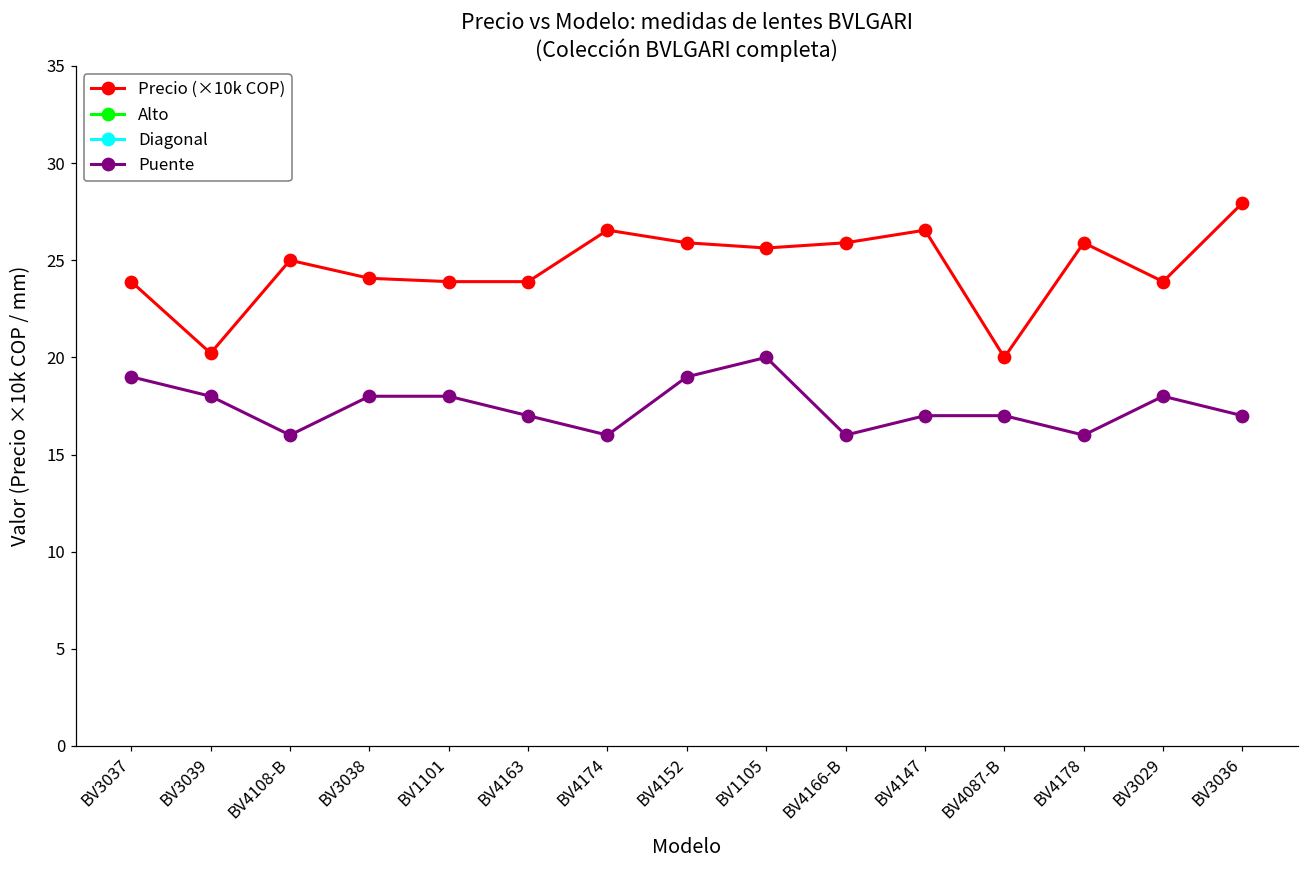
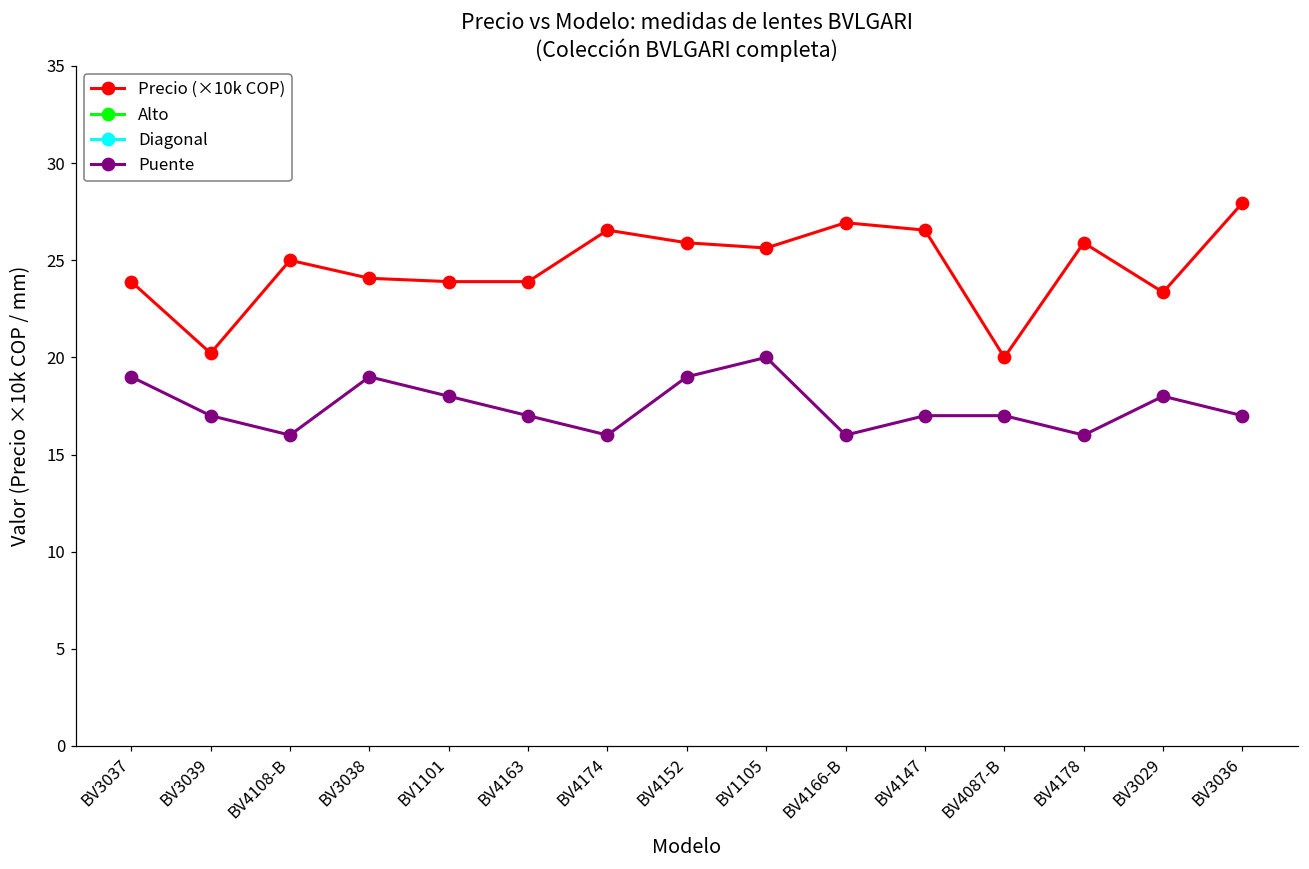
  {
    "Precio (×10k COP)": {
      "BV3037": 23.9,
      "BV3039": 20.2,
      "BV4108-B": 25.0,
      "BV3038": 24.1,
      "BV1101": 23.9,
      "BV4163": 23.9,
      "BV4174": 26.6,
      "BV4152": 25.9,
      "BV1105": 25.6,
-     "BV4166-B": 25.9,
+     "BV4166-B": 26.9,
      "BV4147": 26.6,
      "BV4087-B": 20.0,
      "BV4178": 25.9,
-     "BV3029": 23.9,
+     "BV3029": 23.4,
      "BV3036": 28.0
    },
    "Puente": {
      "BV3037": 19,
-     "BV3039": 18,
+     "BV3039": 17,
      "BV4108-B": 16,
-     "BV3038": 18,
+     "BV3038": 19,
      "BV1101": 18,
      "BV4163": 17,
      "BV4174": 16,
      "BV4152": 19,
      "BV1105": 20,
      "BV4166-B": 16,
      "BV4147": 17,
      "BV4087-B": 17,
      "BV4178": 16,
      "BV3029": 18,
      "BV3036": 17
    }
  }
